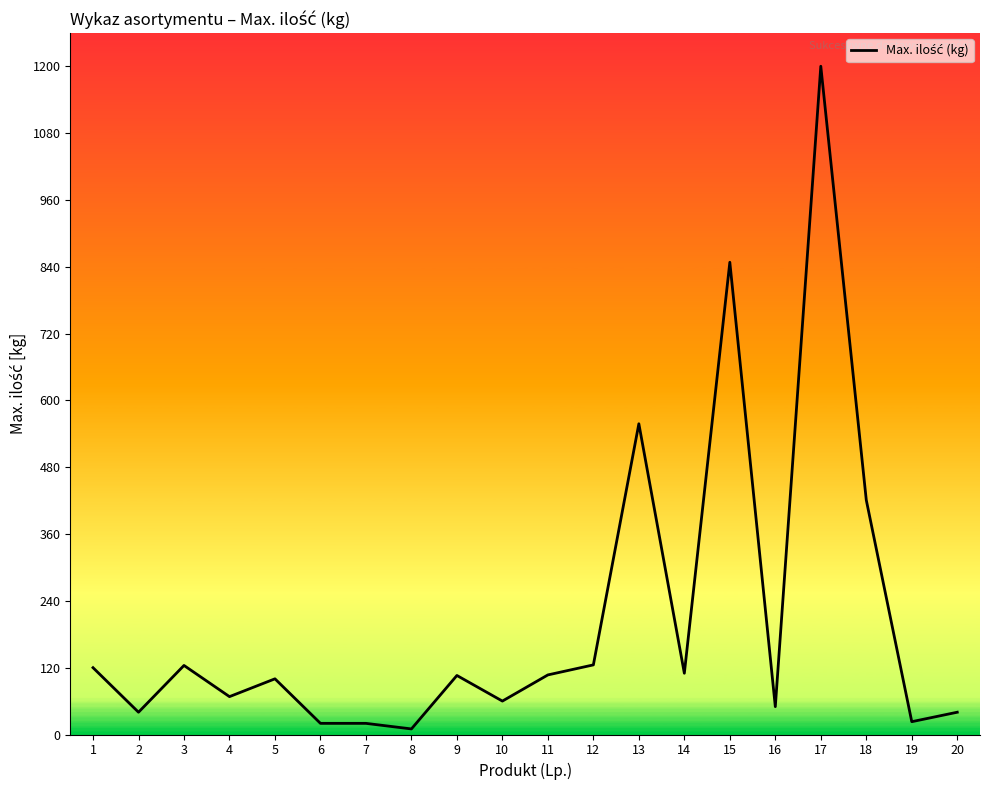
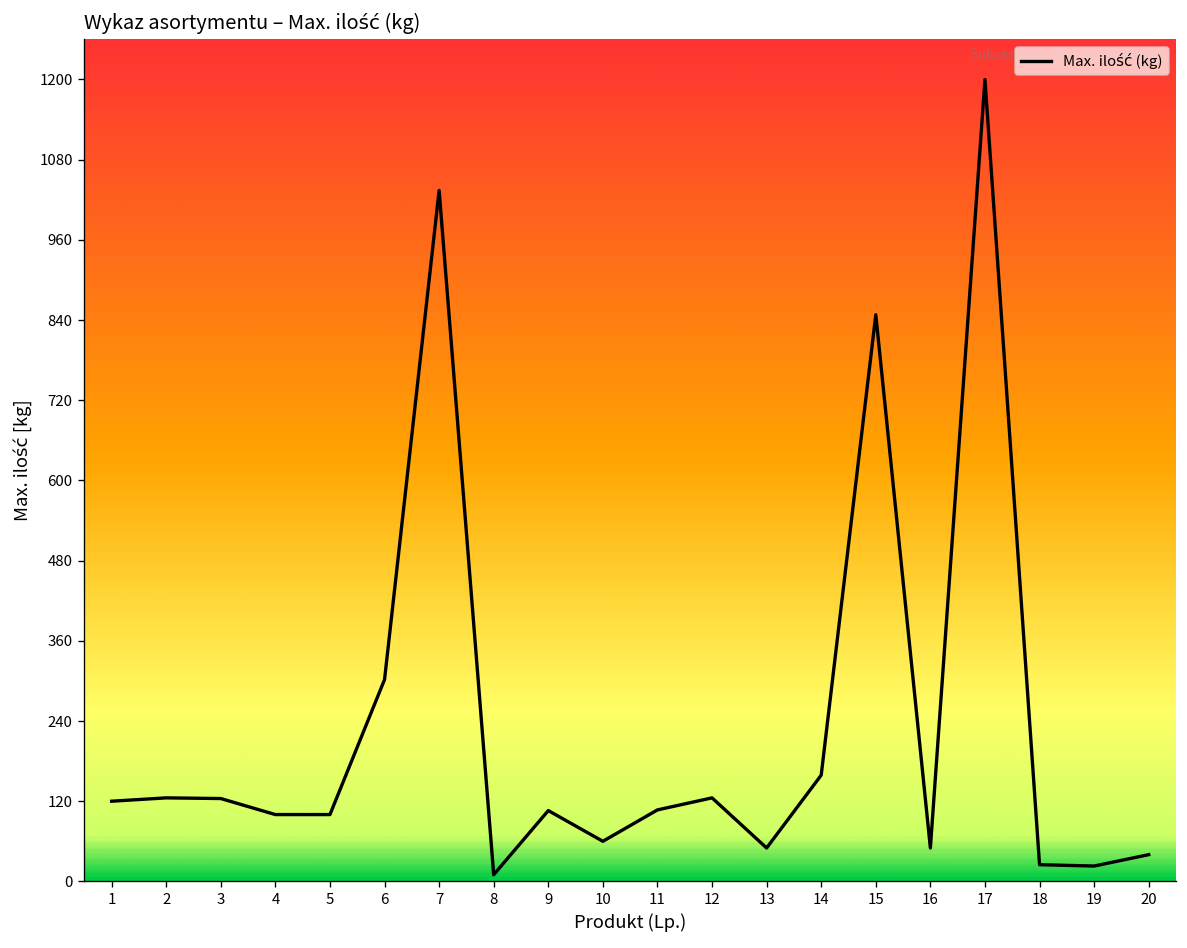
  {
    "1": 120,
-   "2": 40,
+   "2": 130,
    "3": 120,
-   "4": 70,
+   "4": 100,
    "5": 100,
-   "6": 20,
-   "7": 20,
+   "6": 300,
+   "7": 1030,
    "8": 10,
    "9": 110,
    "10": 60,
    "11": 110,
    "12": 130,
-   "13": 560,
-   "14": 110,
+   "13": 50,
+   "14": 160,
    "15": 850,
    "16": 50,
    "17": 1200,
-   "18": 420,
+   "18": 30,
    "19": 20,
    "20": 40
  }
